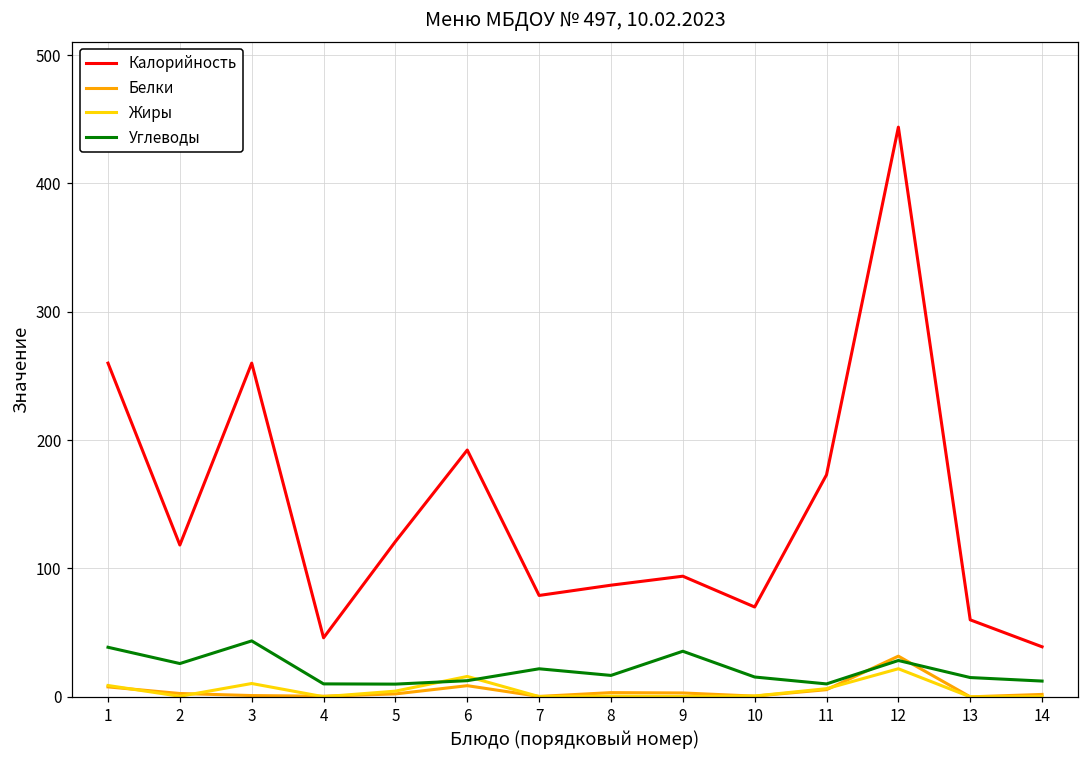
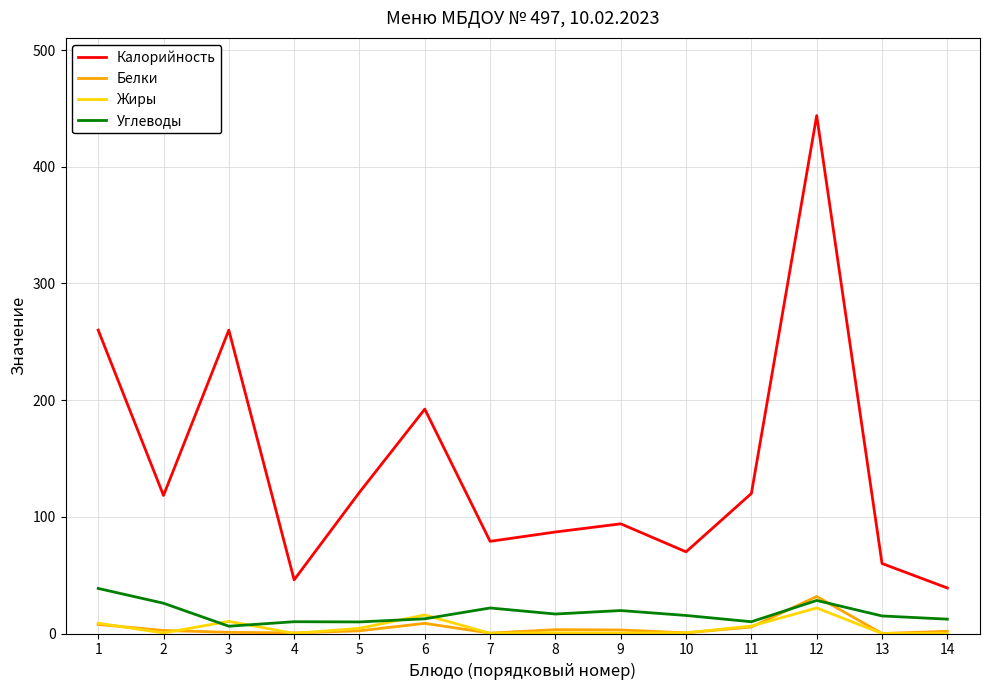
  {
    "Калорийность": {
      "1": 260,
      "2": 118,
      "3": 260,
      "4": 46,
      "5": 121,
      "6": 192,
      "7": 79,
      "8": 87,
      "9": 94,
      "10": 70,
-     "11": 173,
+     "11": 120,
      "12": 444,
      "13": 60,
      "14": 39
    },
    "Углеводы": {
      "1": 39,
      "2": 26,
-     "3": 44,
+     "3": 6,
      "4": 10,
      "5": 10,
      "6": 13,
      "7": 22,
      "8": 17,
-     "9": 36,
+     "9": 20,
      "10": 15,
      "11": 10,
      "12": 28,
      "13": 15,
      "14": 12
    }
  }
